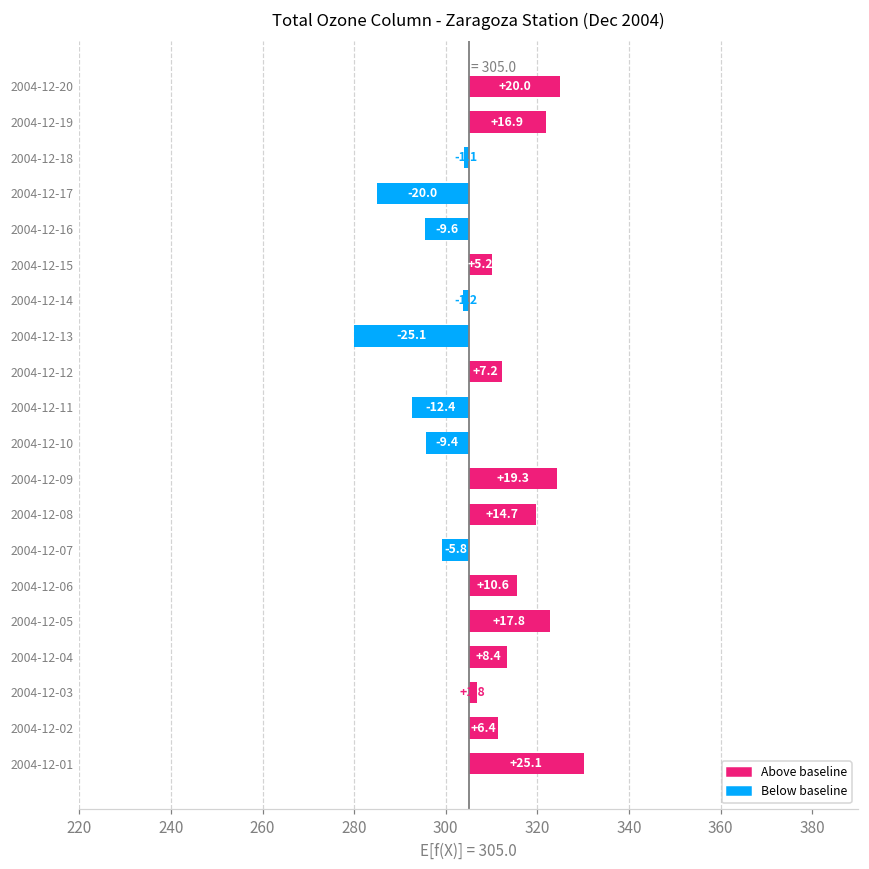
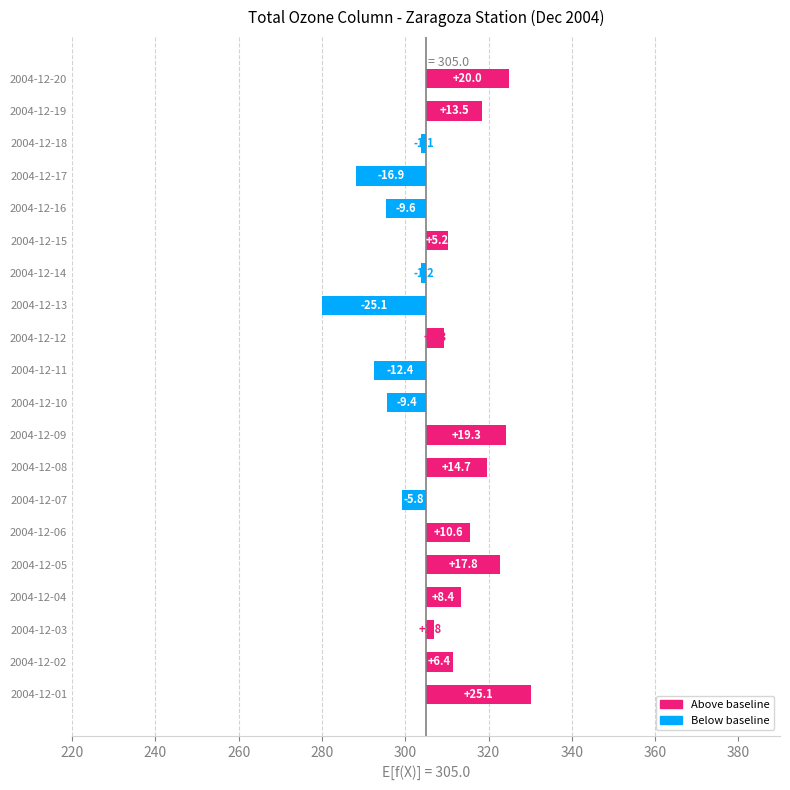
  {
    "2004-12-20": "+20.0",
-   "2004-12-19": "+16.9",
+   "2004-12-19": "+13.5",
    "2004-12-18": "-1.1",
-   "2004-12-17": "-20.0",
+   "2004-12-17": "-16.9",
    "2004-12-16": "-9.6",
    "2004-12-15": "+5.2",
    "2004-12-14": "-1.2",
    "2004-12-13": "-25.1",
-   "2004-12-12": "312",
+   "2004-12-12": "309",
    "2004-12-11": "-12.4",
    "2004-12-10": "-9.4",
    "2004-12-09": "+19.3",
    "2004-12-08": "+14.7",
    "2004-12-07": "-5.8",
    "2004-12-06": "+10.6",
    "2004-12-05": "+17.8",
    "2004-12-04": "+8.4",
    "2004-12-03": "+1.8",
    "2004-12-02": "+6.4",
    "2004-12-01": "+25.1"
  }
